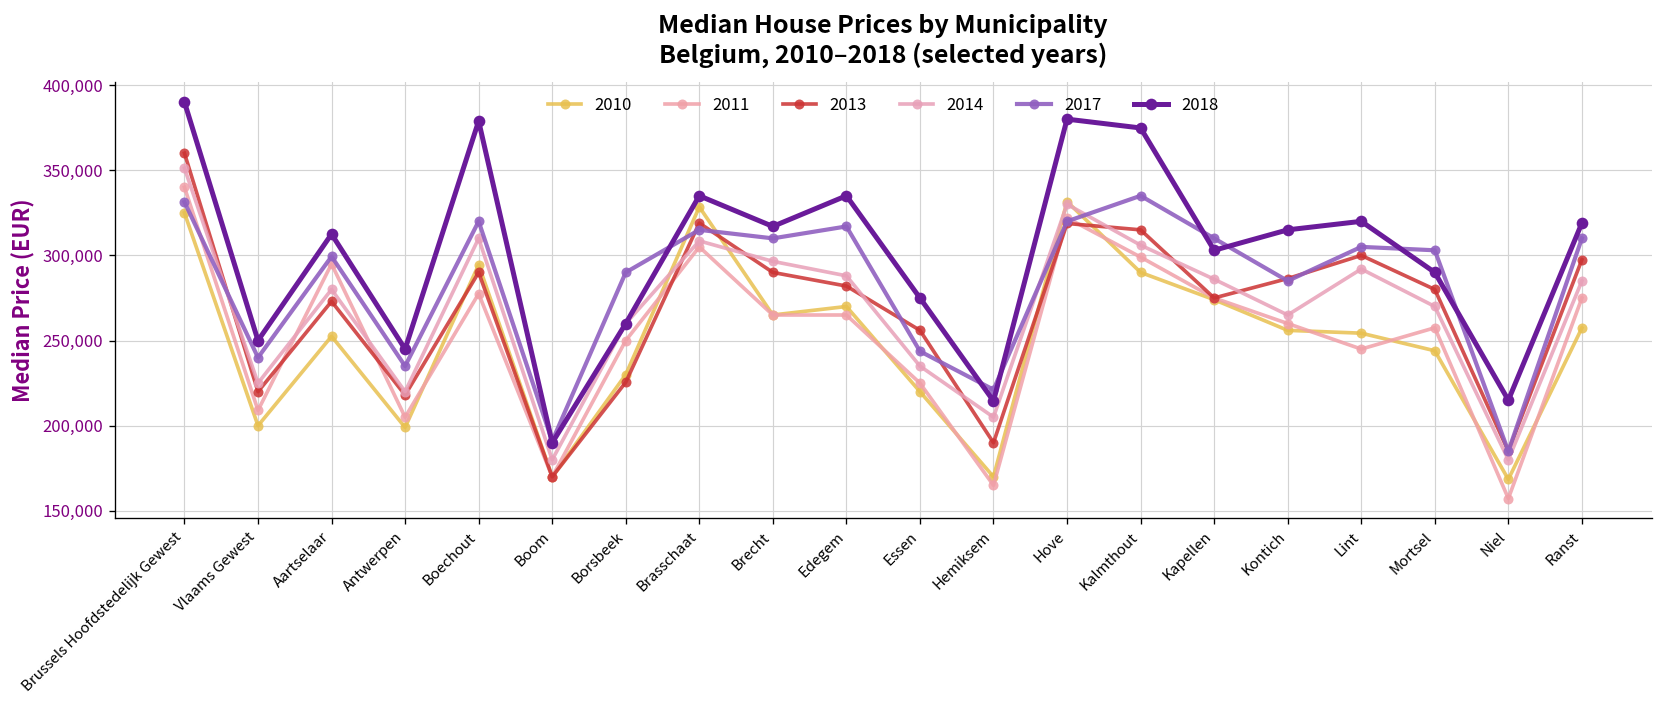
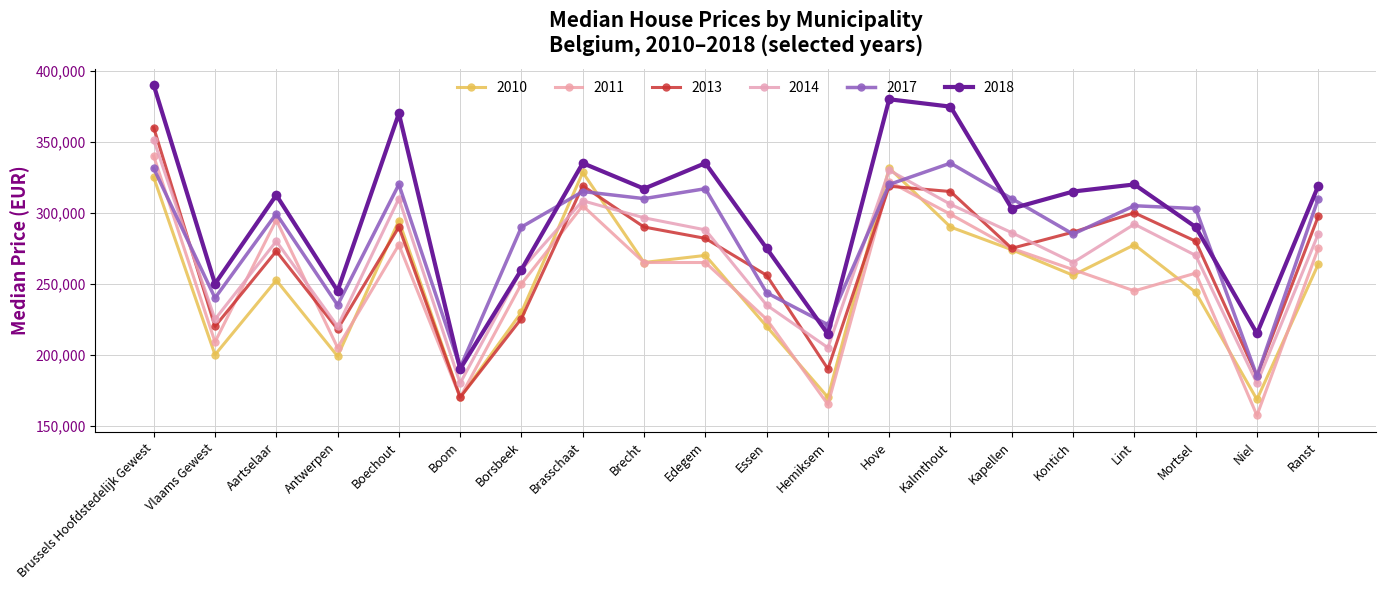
  {
    "2010": {
      "Brussels Hoofdstedelijk Gewest": "325,000",
      "Vlaams Gewest": "200,000",
      "Aartselaar": "253,000",
      "Antwerpen": "199,000",
      "Boechout": "295,000",
      "Borsbeek": "230,000",
      "Brasschaat": "328,000",
      "Edegem": "270,000",
      "Essen": "220,000",
      "Hemiksem": "170,000",
      "Kalmthout": "290,000",
      "Kontich": "256,000",
-     "Lint": "254,000",
+     "Lint": "278,000",
      "Mortsel": "244,000",
      "Niel": "169,000",
-     "Ranst": "257,000"
+     "Ranst": "264,000"
    },
    "2013": {
      "Brussels Hoofdstedelijk Gewest": "360,000",
      "Vlaams Gewest": "220,000",
      "Aartselaar": "273,000",
      "Antwerpen": "218,000",
      "Boechout": "290,000",
      "Borsbeek": "226,000",
      "Brasschaat": "319,000",
      "Brecht": "290,000",
      "Edegem": "282,000",
      "Essen": "256,000",
      "Hemiksem": "190,000",
      "Kalmthout": "315,000",
      "Lint": "300,000",
      "Mortsel": "280,000",
      "Ranst": "298,000"
    },
    "2017": {
      "Brussels Hoofdstedelijk Gewest": "331,000",
      "Vlaams Gewest": "240,000",
      "Aartselaar": "299,000",
      "Antwerpen": "235,000",
      "Boechout": "320,000",
      "Borsbeek": "290,000",
      "Brasschaat": "315,000",
      "Brecht": "310,000",
      "Edegem": "317,000",
      "Essen": "244,000",
      "Hemiksem": "221,000",
      "Kalmthout": "335,000",
      "Kapellen": "310,000",
      "Lint": "305,000",
      "Mortsel": "303,000",
      "Ranst": "310,000"
    },
    "2018": {
      "Brussels Hoofdstedelijk Gewest": "390,000",
      "Vlaams Gewest": "250,000",
      "Aartselaar": "313,000",
      "Antwerpen": "245,000",
-     "Boechout": "379,000",
+     "Boechout": "370,000",
      "Brasschaat": "335,000",
      "Brecht": "317,000",
      "Edegem": "335,000",
      "Essen": "275,000",
      "Hemiksem": "215,000",
      "Hove": "380,000",
      "Kalmthout": "375,000",
      "Kapellen": "303,000",
      "Kontich": "315,000",
      "Lint": "320,000",
      "Mortsel": "290,000",
      "Niel": "215,000",
      "Ranst": "319,000"
    }
  }
